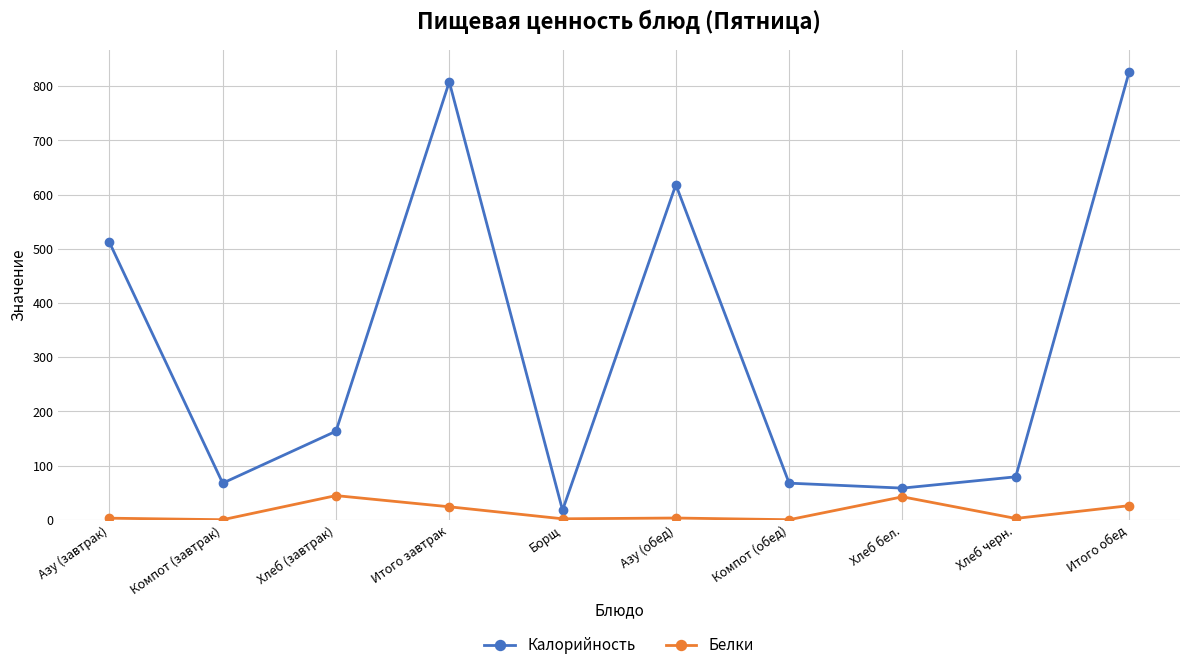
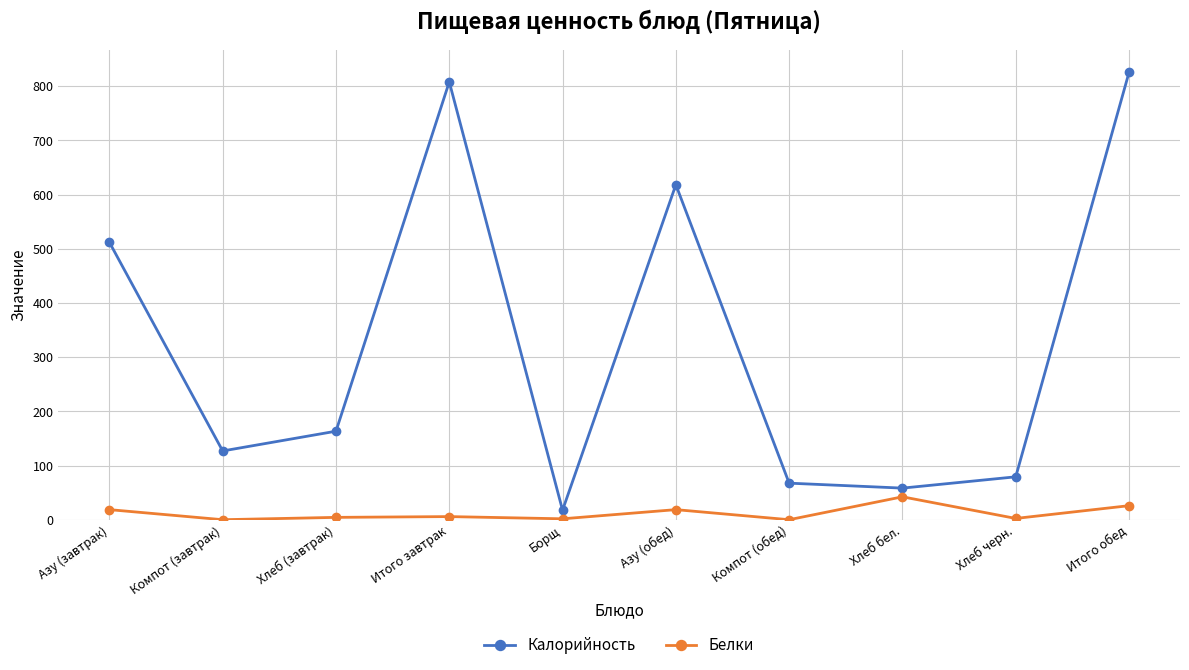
  {
    "Калорийность": {
      "Азу (завтрак)": 510,
-     "Компот (завтрак)": 70,
+     "Компот (завтрак)": 130,
      "Хлеб (завтрак)": 160,
      "Итого завтрак": 810,
      "Борщ": 20,
      "Азу (обед)": 620,
      "Компот (обед)": 70,
      "Хлеб бел.": 60,
      "Хлеб черн.": 80,
      "Итого обед": 830
    },
    "Белки": {
-     "Азу (завтрак)": 0,
+     "Азу (завтрак)": 20,
      "Компот (завтрак)": 0,
-     "Хлеб (завтрак)": 40,
-     "Итого завтрак": 20,
+     "Хлеб (завтрак)": 0,
+     "Итого завтрак": 10,
      "Борщ": 0,
-     "Азу (обед)": 0,
+     "Азу (обед)": 20,
      "Компот (обед)": 0,
      "Хлеб бел.": 40,
      "Хлеб черн.": 0,
      "Итого обед": 30
    }
  }
